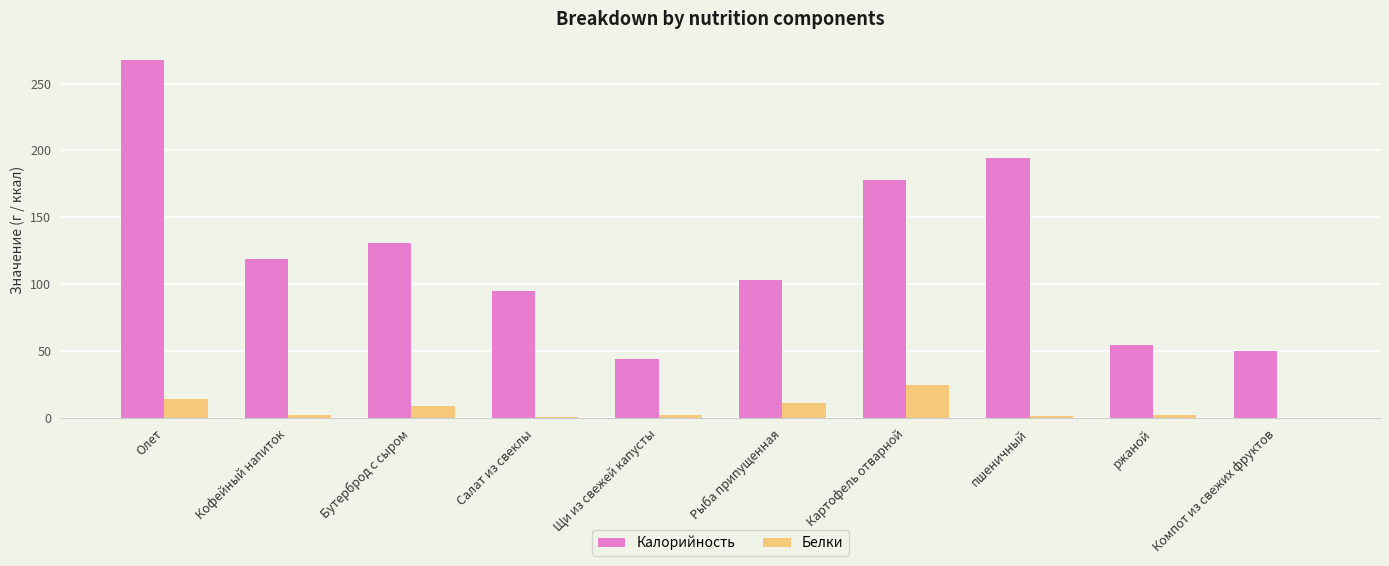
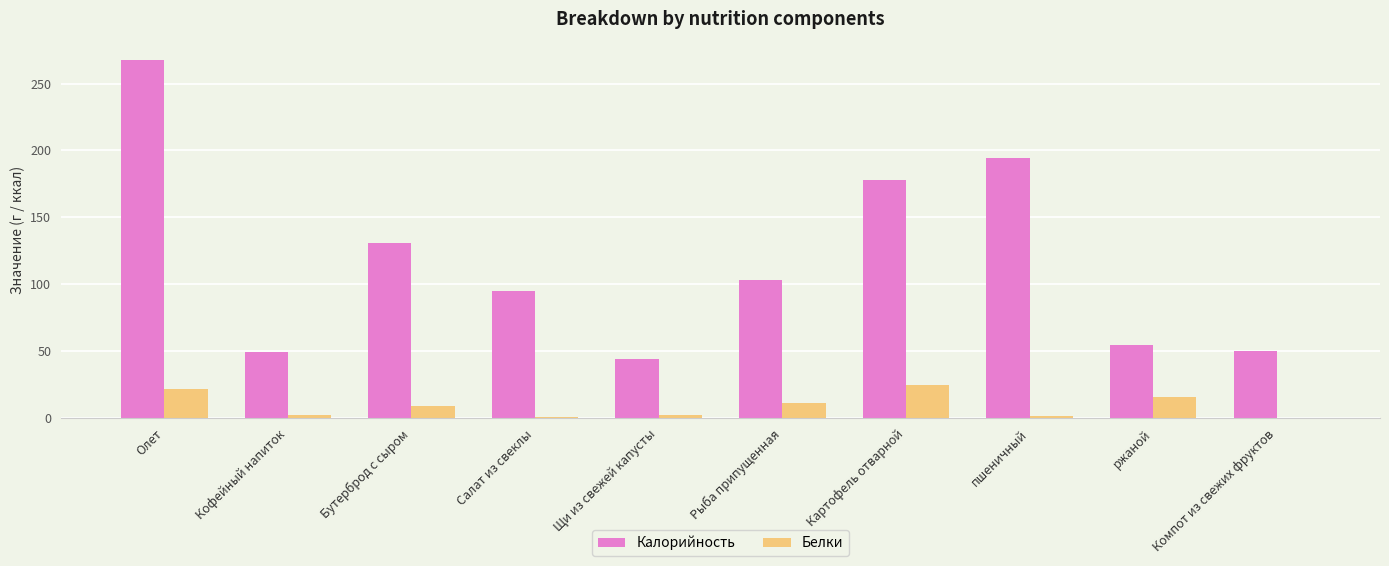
  {
    "Калорийность": {
      "Олет": 268,
-     "Кофейный напиток": 119,
+     "Кофейный напиток": 49,
      "Бутерброд с сыром": 131,
      "Салат из свеклы": 95,
      "Щи из свежей капусты": 44,
      "Рыба припущенная": 103,
      "Картофель отварной": 178,
      "пшеничный": 194,
      "ржаной": 54,
      "Компот из свежих фруктов": 50
    },
    "Белки": {
-     "Олет": 14,
+     "Олет": 21,
      "Кофейный напиток": 2,
      "Бутерброд с сыром": 9,
      "Щи из свежей капусты": 2,
      "Рыба припущенная": 11,
      "Картофель отварной": 24,
-     "ржаной": 2,
+     "ржаной": 16,
      "Компот из свежих фруктов": 0
    }
  }
